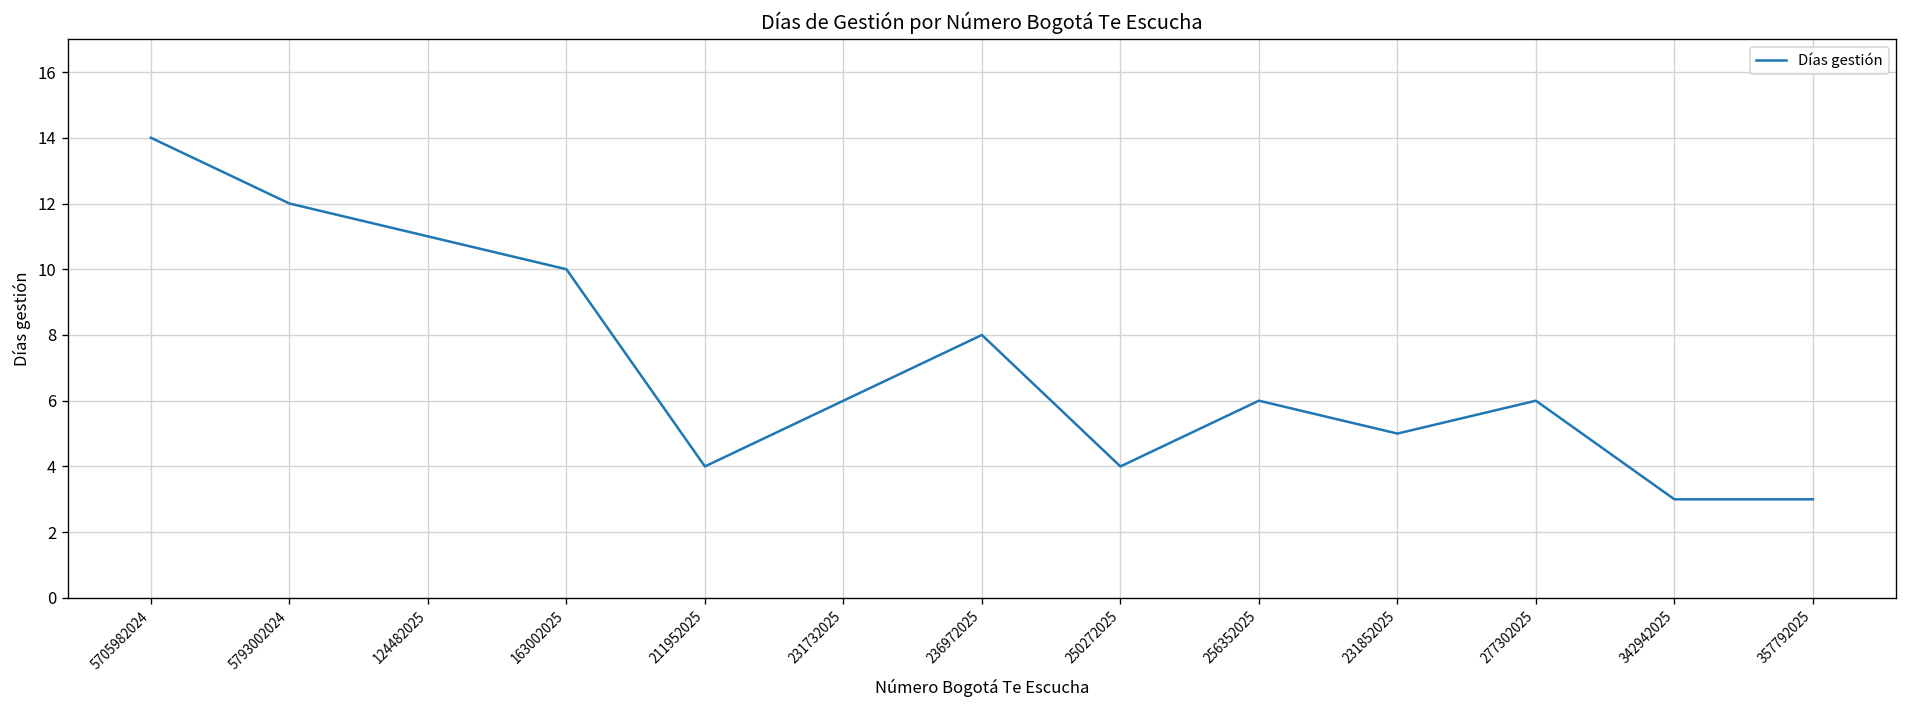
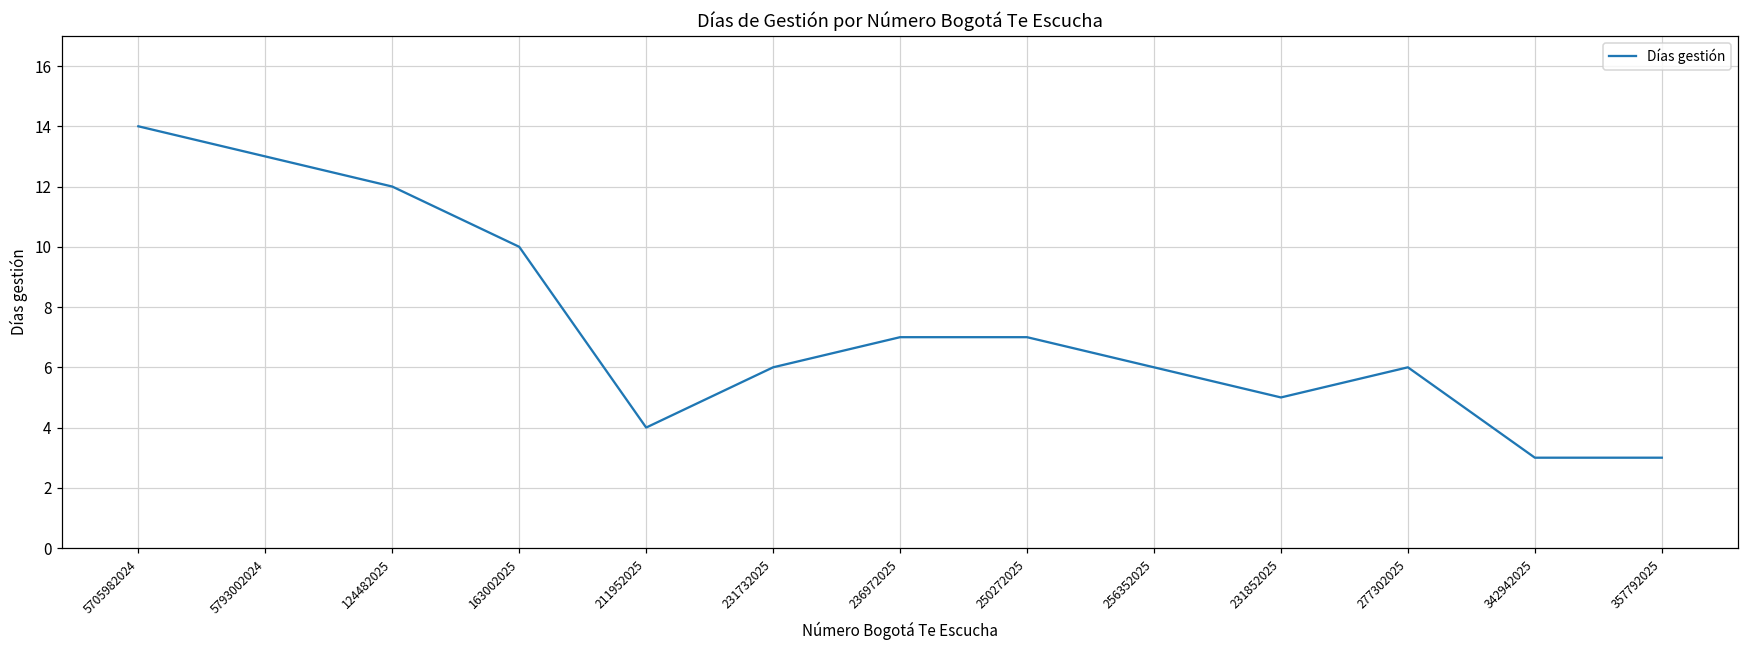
  {
    "5705982024": 14,
-   "5793002024": 12,
-   "124482025": 11,
+   "5793002024": 13,
+   "124482025": 12,
    "163002025": 10,
    "211952025": 4,
    "231732025": 6,
-   "236972025": 8,
-   "250272025": 4,
+   "236972025": 7,
+   "250272025": 7,
    "256352025": 6,
    "231852025": 5,
    "277302025": 6,
    "342942025": 3,
    "357792025": 3
  }
